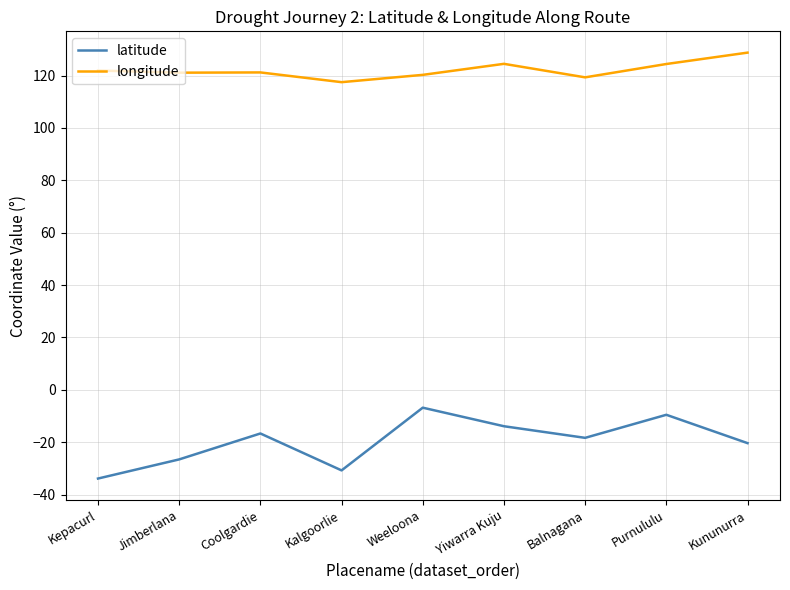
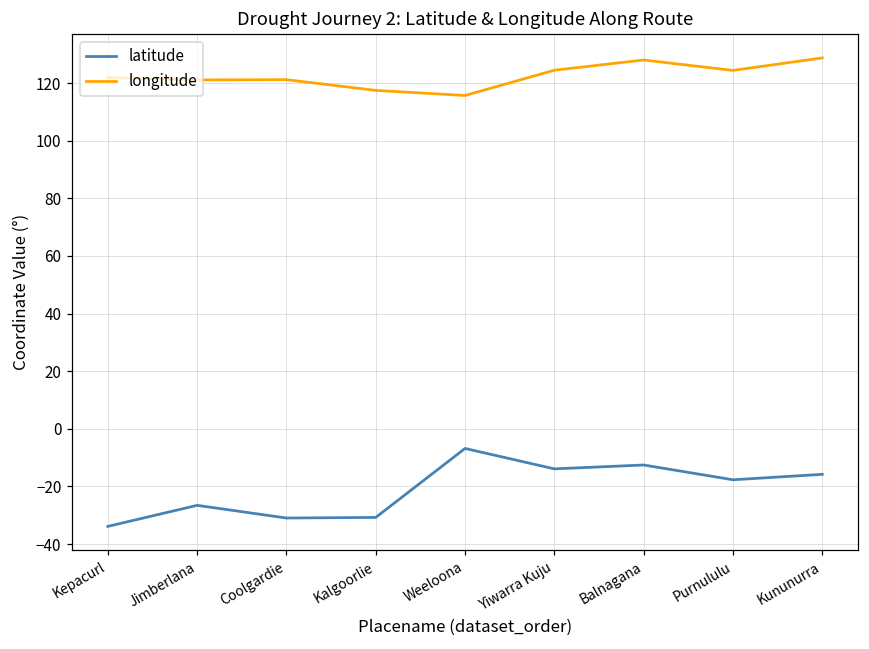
  {
    "latitude": {
      "Kepacurl": -34,
      "Jimberlana": -27,
-     "Coolgardie": -17,
+     "Coolgardie": -31,
      "Kalgoorlie": -31,
      "Weeloona": -7,
      "Yiwarra Kuju": -14,
-     "Balnagana": -18,
-     "Purnululu": -10,
-     "Kununurra": -20
+     "Balnagana": -13,
+     "Purnululu": -18,
+     "Kununurra": -16
    },
    "longitude": {
      "Coolgardie": 121,
      "Kalgoorlie": 117,
-     "Weeloona": 120,
+     "Weeloona": 116,
      "Yiwarra Kuju": 124,
-     "Balnagana": 119,
+     "Balnagana": 128,
      "Purnululu": 124,
      "Kununurra": 129
    }
  }
